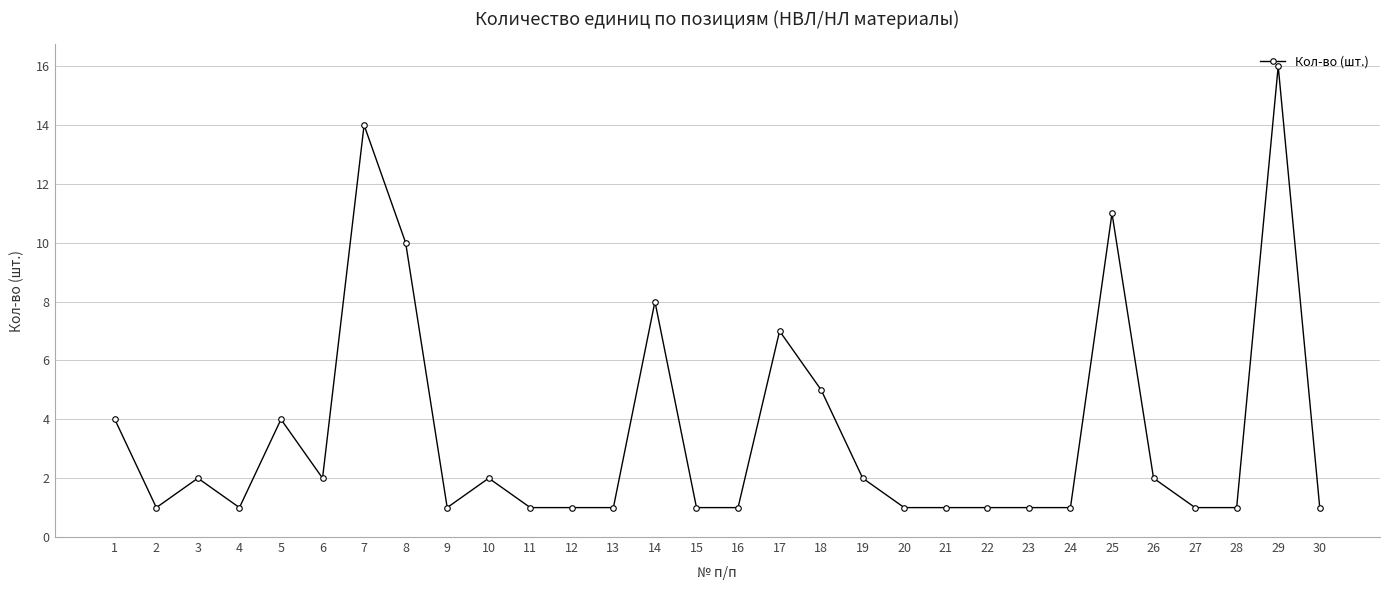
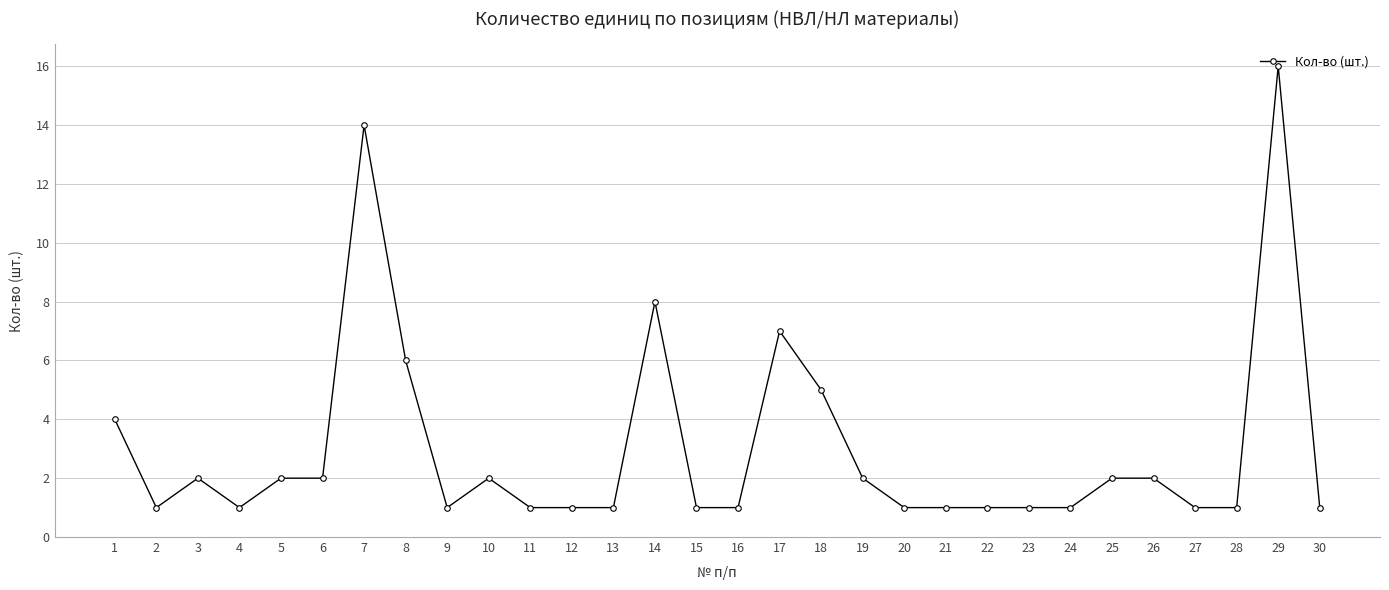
  {
    "1": 4,
    "2": 1,
    "3": 2,
    "4": 1,
-   "5": 4,
+   "5": 2,
    "6": 2,
    "7": 14,
-   "8": 10,
+   "8": 6,
    "9": 1,
    "10": 2,
    "11": 1,
    "12": 1,
    "13": 1,
    "14": 8,
    "15": 1,
    "16": 1,
    "17": 7,
    "18": 5,
    "19": 2,
    "20": 1,
    "21": 1,
    "22": 1,
    "23": 1,
    "24": 1,
-   "25": 11,
+   "25": 2,
    "26": 2,
    "27": 1,
    "28": 1,
    "29": 16,
    "30": 1
  }
